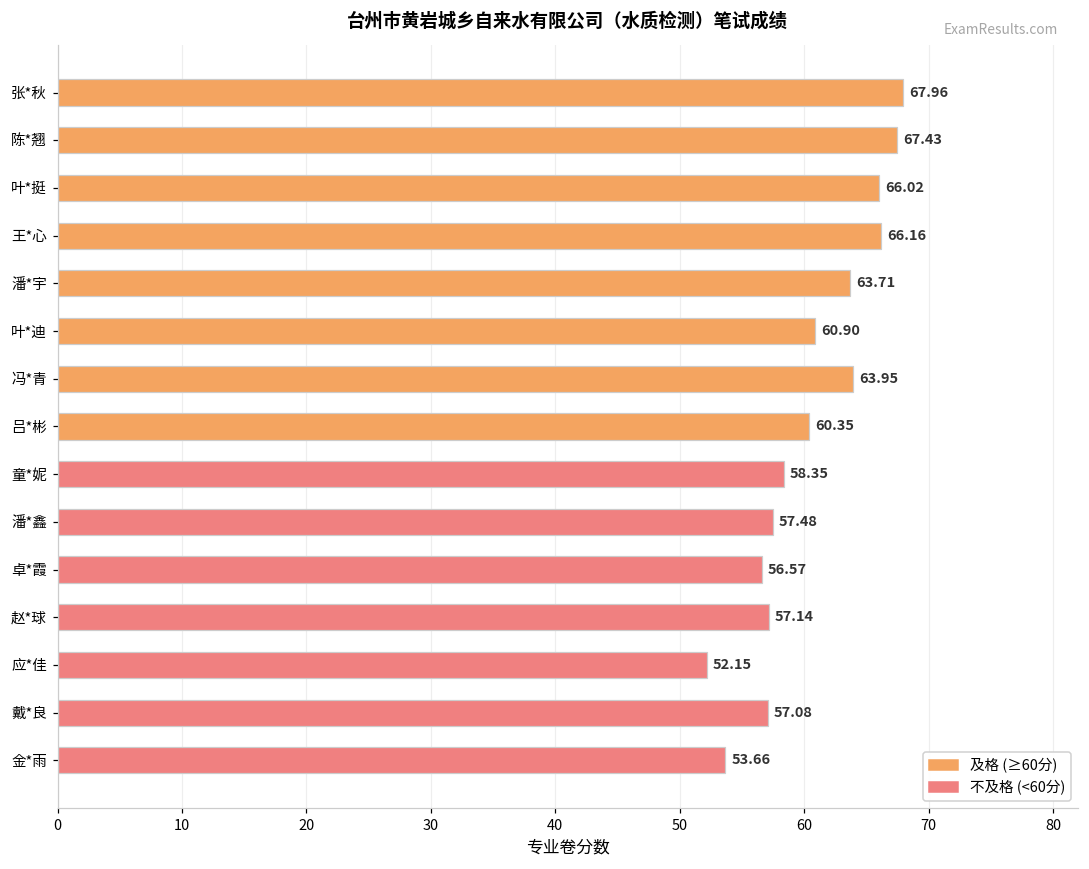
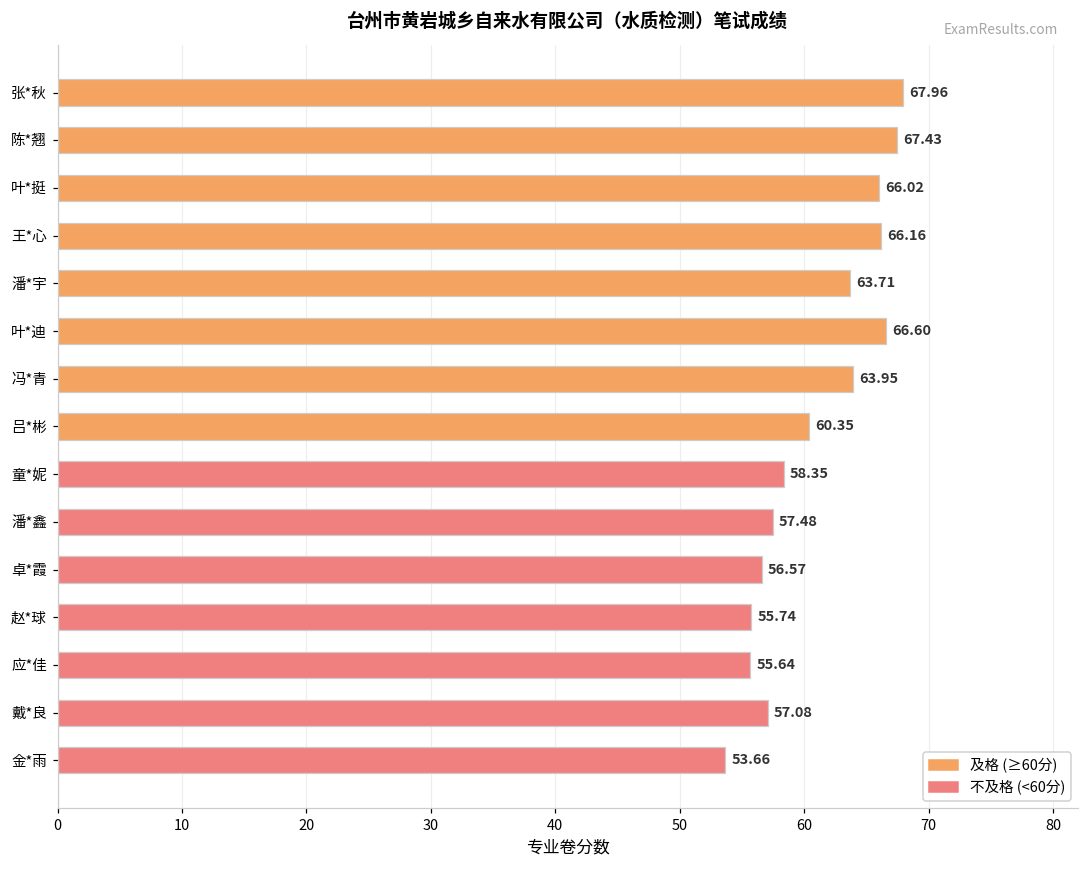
  {
    "张*秋": 67.96,
    "陈*翘": 67.43,
    "叶*挺": 66.02,
    "王*心": 66.16,
    "潘*宇": 63.71,
-   "叶*迪": 60.90,
+   "叶*迪": 66.60,
    "冯*青": 63.95,
    "吕*彬": 60.35,
    "童*妮": 58.35,
    "潘*鑫": 57.48,
    "卓*霞": 56.57,
-   "赵*球": 57.14,
-   "应*佳": 52.15,
+   "赵*球": 55.74,
+   "应*佳": 55.64,
    "戴*良": 57.08,
    "金*雨": 53.66
  }
